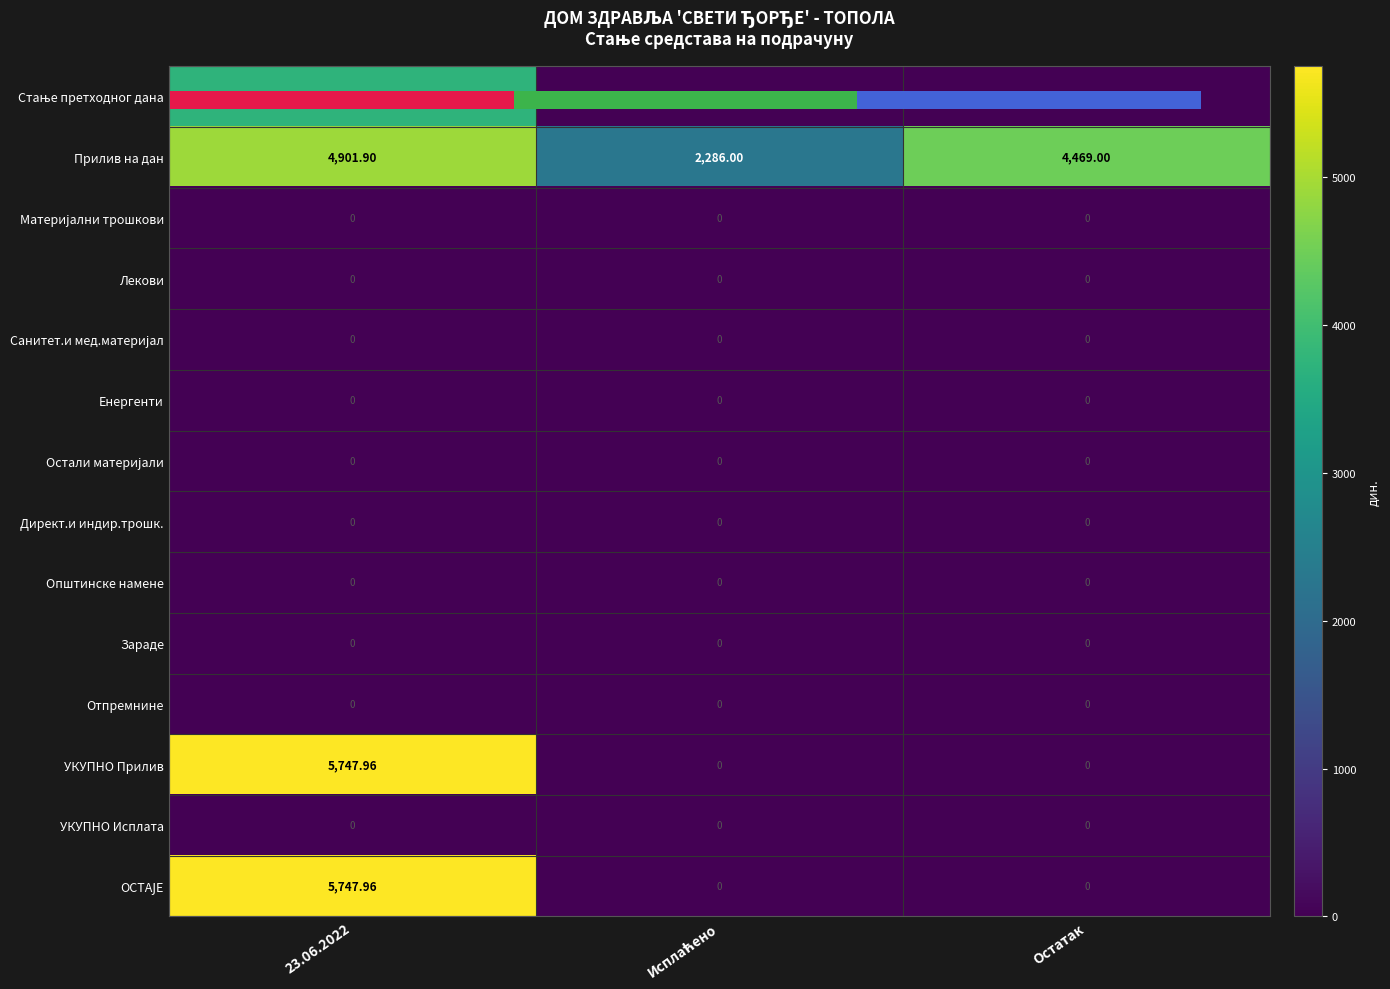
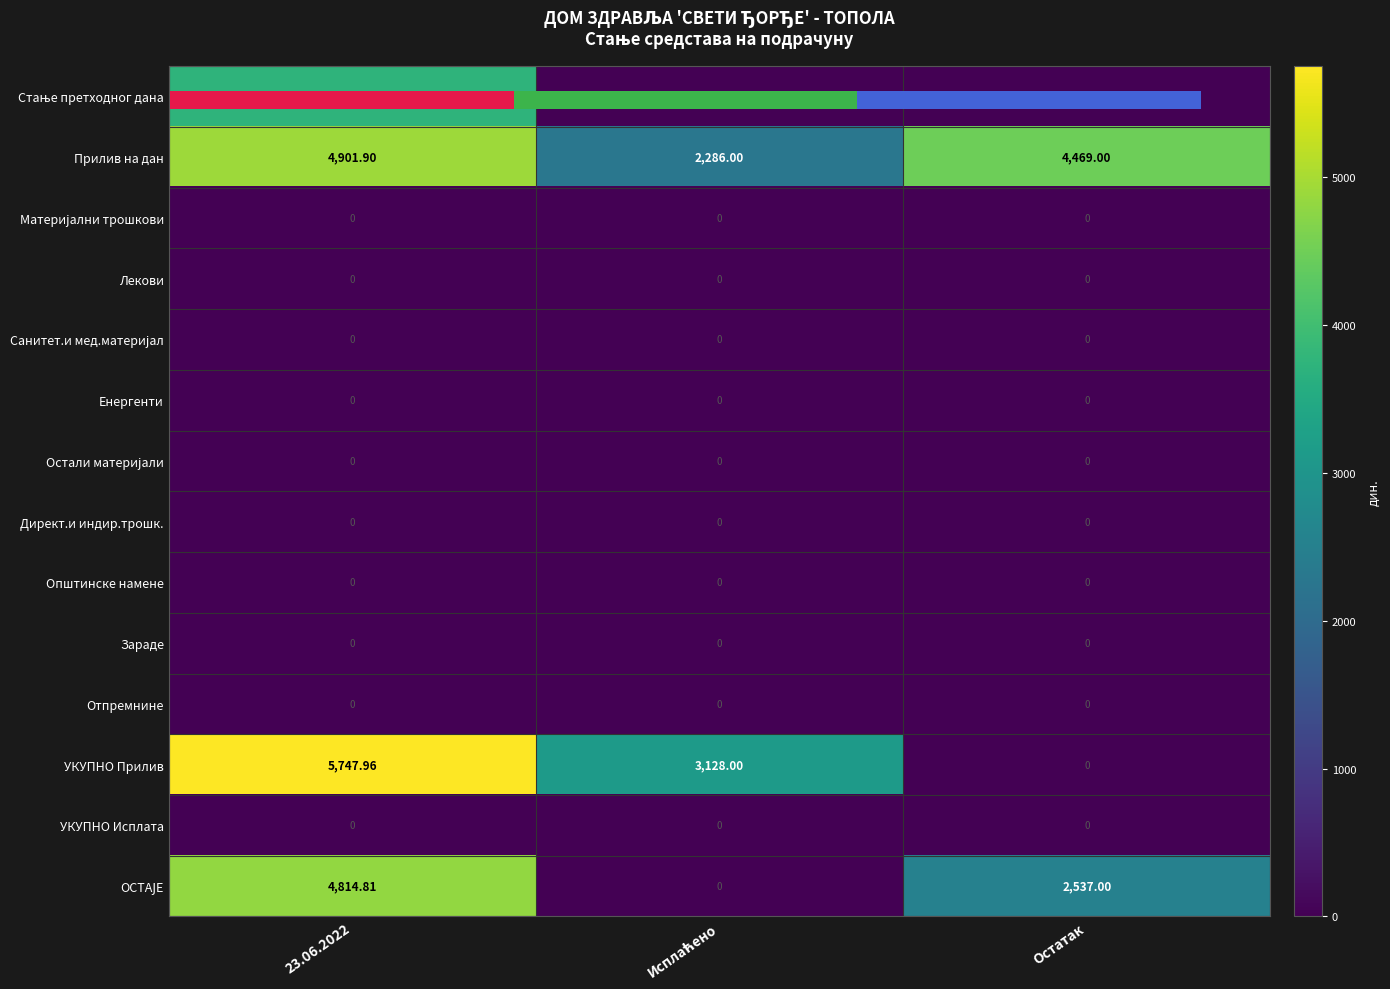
  {
    "ДОМ ЗДРАВЉА 'СВЕТИ ЂОРЂЕ' - ТОПОЛА Стање средстава на подрачуну": {
      "Стање претходног дана": {
        "23.06.2022": "3,747.96"
      },
      "Прилив на дан": {
        "23.06.2022": "4,901.90",
        "Исплаћено": "2,286.00",
        "Остатак": "4,469.00"
      },
      "Материјални трошкови": {
        "23.06.2022": "0",
        "Исплаћено": "0",
        "Остатак": "0"
      },
      "Лекови": {
        "23.06.2022": "0",
        "Исплаћено": "0",
        "Остатак": "0"
      },
      "Санитет.и мед.материјал": {
        "23.06.2022": "0",
        "Исплаћено": "0",
        "Остатак": "0"
      },
      "Енергенти": {
        "23.06.2022": "0",
        "Исплаћено": "0",
        "Остатак": "0"
      },
      "Остали материјали": {
        "23.06.2022": "0",
        "Исплаћено": "0",
        "Остатак": "0"
      },
      "Директ.и индир.трошк.": {
        "23.06.2022": "0",
        "Исплаћено": "0",
        "Остатак": "0"
      },
      "Општинске намене": {
        "23.06.2022": "0",
        "Исплаћено": "0",
        "Остатак": "0"
      },
      "Зараде": {
        "23.06.2022": "0",
        "Исплаћено": "0",
        "Остатак": "0"
      },
      "Отпремнине": {
        "23.06.2022": "0",
        "Исплаћено": "0",
        "Остатак": "0"
      },
      "УКУПНО Прилив": {
        "23.06.2022": "5,747.96",
-       "Исплаћено": "0",
+       "Исплаћено": "3,128.00",
        "Остатак": "0"
      },
      "УКУПНО Исплата": {
        "23.06.2022": "0",
        "Исплаћено": "0",
        "Остатак": "0"
      },
      "ОСТАЈЕ": {
-       "23.06.2022": "5,747.96",
+       "23.06.2022": "4,814.81",
        "Исплаћено": "0",
-       "Остатак": "0"
+       "Остатак": "2,537.00"
      }
    }
  }
